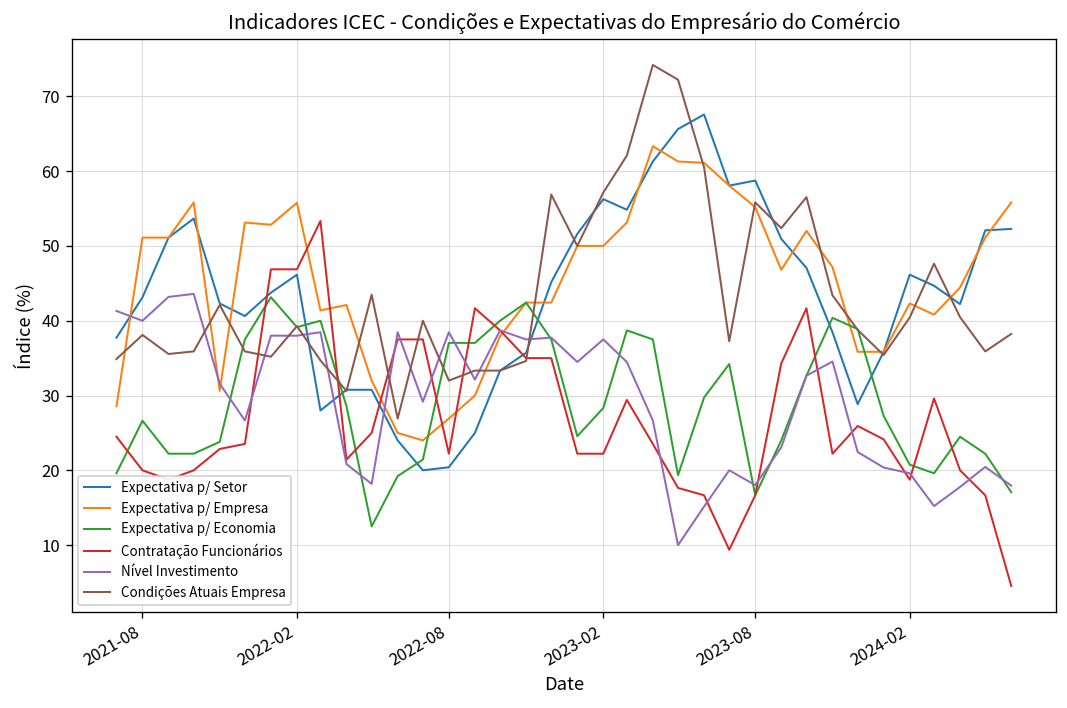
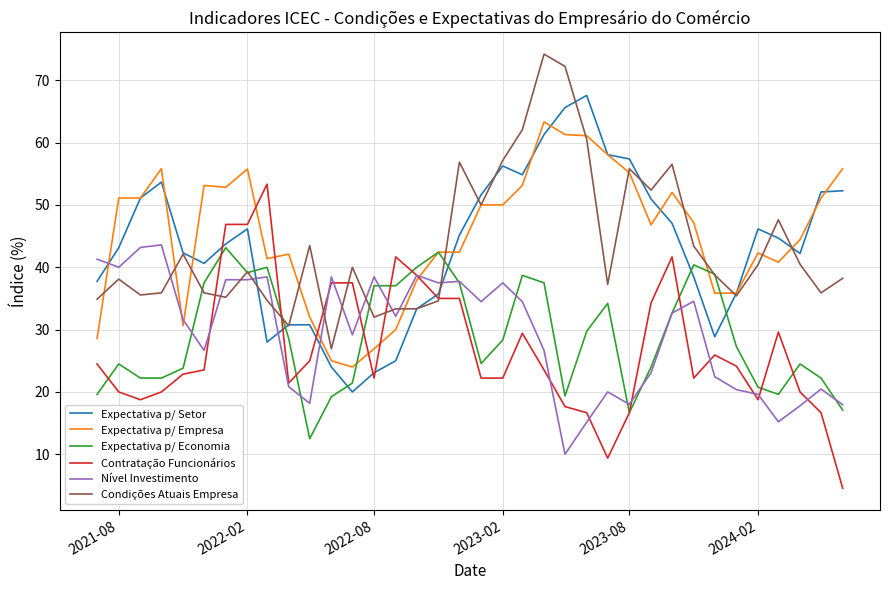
  {
    "Expectativa p/ Setor": {
      "2021-08": 43,
      "2022-02": 46,
-     "2022-08": 20,
+     "2022-08": 23,
      "2023-02": 56,
-     "2023-08": 59,
+     "2023-08": 57,
      "2024-02": 46
    },
    "Expectativa p/ Empresa": {
      "2021-08": 51,
      "2022-02": 56,
      "2022-08": 27,
      "2023-02": 50,
      "2023-08": 55,
      "2024-02": 42
    },
    "Expectativa p/ Economia": {
-     "2021-08": 27,
+     "2021-08": 24,
      "2022-08": 37,
      "2023-02": 28,
      "2024-02": 21
    },
    "Contratação Funcionários": {
      "2021-08": 20,
      "2022-02": 47,
      "2022-08": 22,
      "2023-02": 22,
      "2024-02": 19
    },
    "Nível Investimento": {
      "2021-08": 40,
      "2022-02": 38,
      "2022-08": 38,
      "2023-02": 38,
      "2023-08": 18,
      "2024-02": 20
    },
    "Condições Atuais Empresa": {
      "2021-08": 38,
      "2022-08": 32,
      "2023-02": 57,
      "2023-08": 56,
      "2024-02": 40
    }
  }
